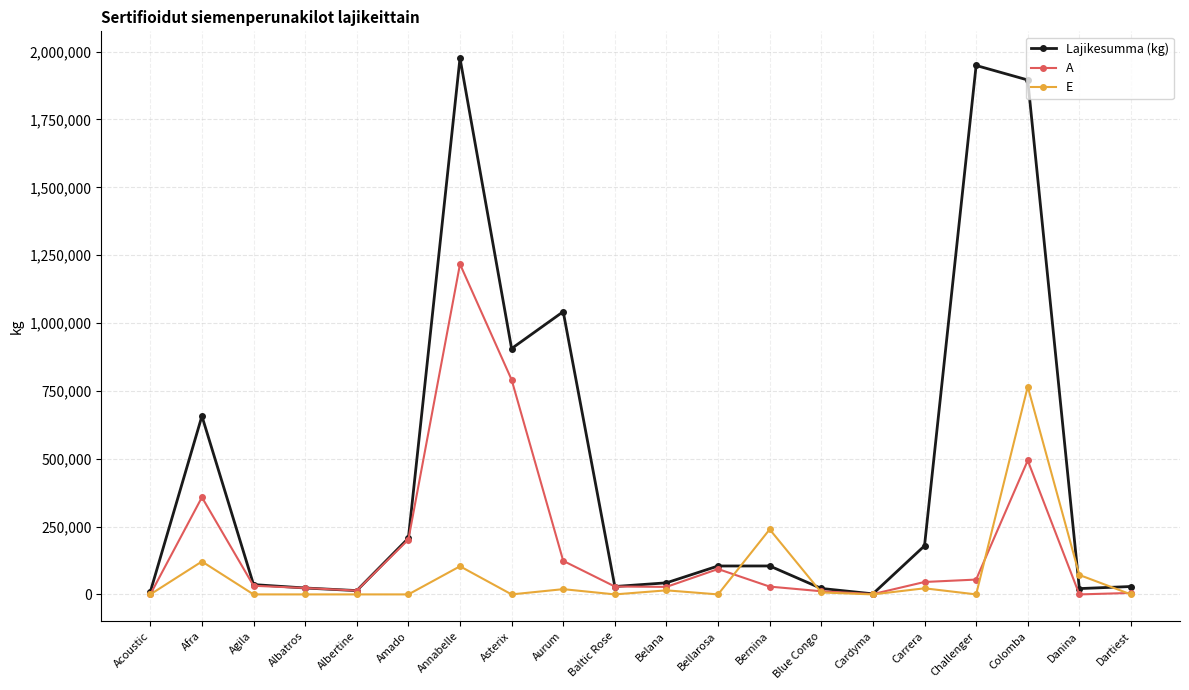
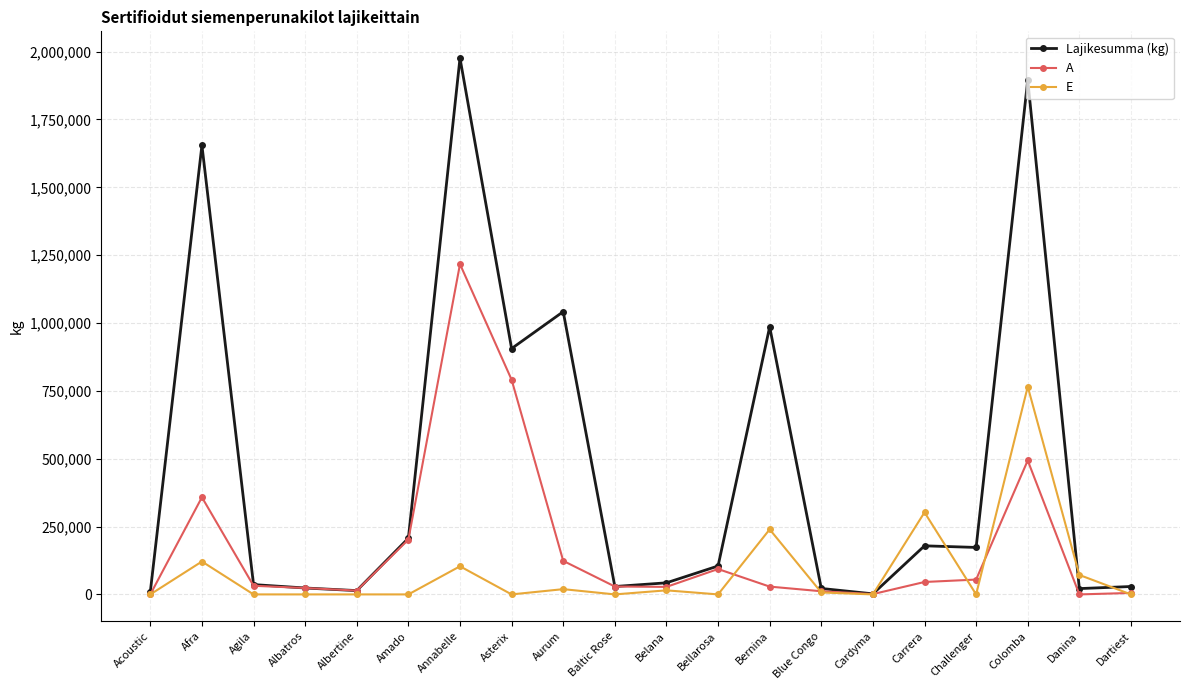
  {
    "Lajikesumma (kg)": {
      "Acoustic": "10,000",
-     "Afra": "660,000",
+     "Afra": "1,650,000",
      "Annabelle": "1,980,000",
      "Asterix": "910,000",
      "Aurum": "1,040,000",
      "Belana": "40,000",
      "Bellarosa": "100,000",
-     "Bernina": "100,000",
+     "Bernina": "990,000",
      "Blue Congo": "20,000",
      "Carrera": "180,000",
-     "Challenger": "1,950,000",
+     "Challenger": "170,000",
      "Danina": "20,000",
      "Dartiest": "30,000"
    },
    "A": {
      "Afra": "360,000",
      "Annabelle": "1,220,000",
      "Asterix": "790,000",
      "Aurum": "120,000",
      "Belana": "30,000",
      "Bellarosa": "90,000",
      "Bernina": "30,000",
      "Carrera": "50,000",
      "Challenger": "50,000",
      "Colomba": "490,000",
      "Danina": "0"
    },
    "E": {
      "Afra": "120,000",
      "Agila": "0",
      "Albatros": "0",
      "Albertine": "0",
      "Amado": "0",
      "Annabelle": "100,000",
      "Asterix": "0",
      "Aurum": "20,000",
      "Baltic Rose": "0",
      "Belana": "20,000",
      "Bellarosa": "0",
      "Bernina": "240,000",
-     "Carrera": "20,000",
+     "Carrera": "300,000",
      "Challenger": "0",
      "Colomba": "770,000",
      "Danina": "70,000"
    }
  }
